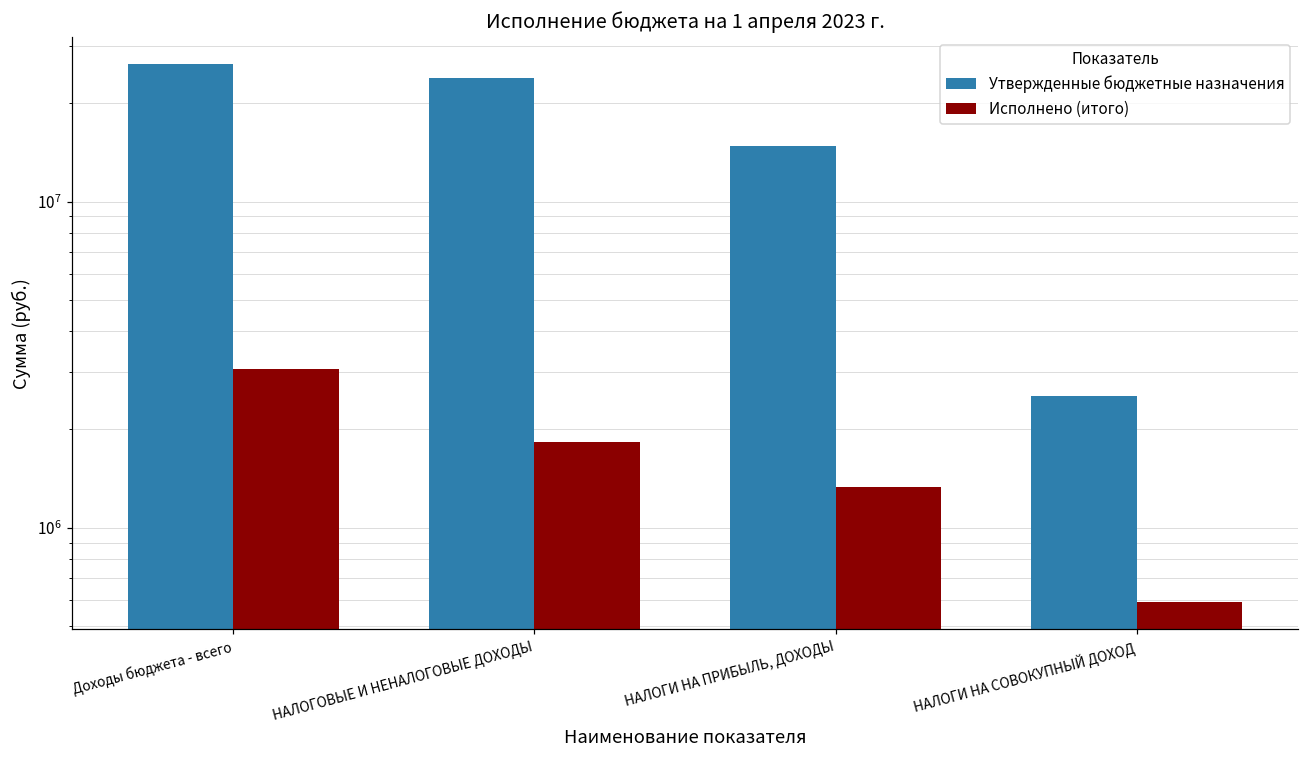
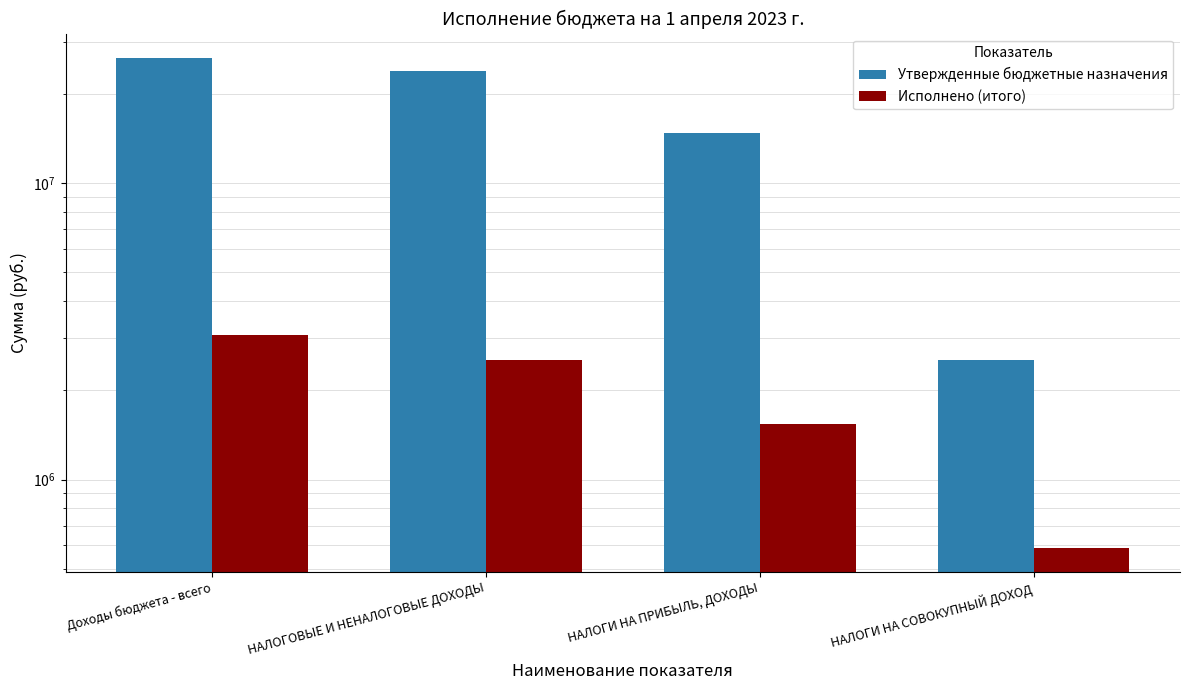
  {
    "Утвержденные бюджетные назначения": {
      "Доходы бюджета - всего": 26000000,
      "НАЛОГОВЫЕ И НЕНАЛОГОВЫЕ ДОХОДЫ": 24000000,
      "НАЛОГИ НА ПРИБЫЛЬ, ДОХОДЫ": 15000000,
      "НАЛОГИ НА СОВОКУПНЫЙ ДОХОД": 2500000
    },
    "Исполнено (итого)": {
      "Доходы бюджета - всего": 3100000,
-     "НАЛОГОВЫЕ И НЕНАЛОГОВЫЕ ДОХОДЫ": 1800000,
-     "НАЛОГИ НА ПРИБЫЛЬ, ДОХОДЫ": 1300000,
+     "НАЛОГОВЫЕ И НЕНАЛОГОВЫЕ ДОХОДЫ": 2500000,
+     "НАЛОГИ НА ПРИБЫЛЬ, ДОХОДЫ": 1500000,
      "НАЛОГИ НА СОВОКУПНЫЙ ДОХОД": 590000
    }
  }
